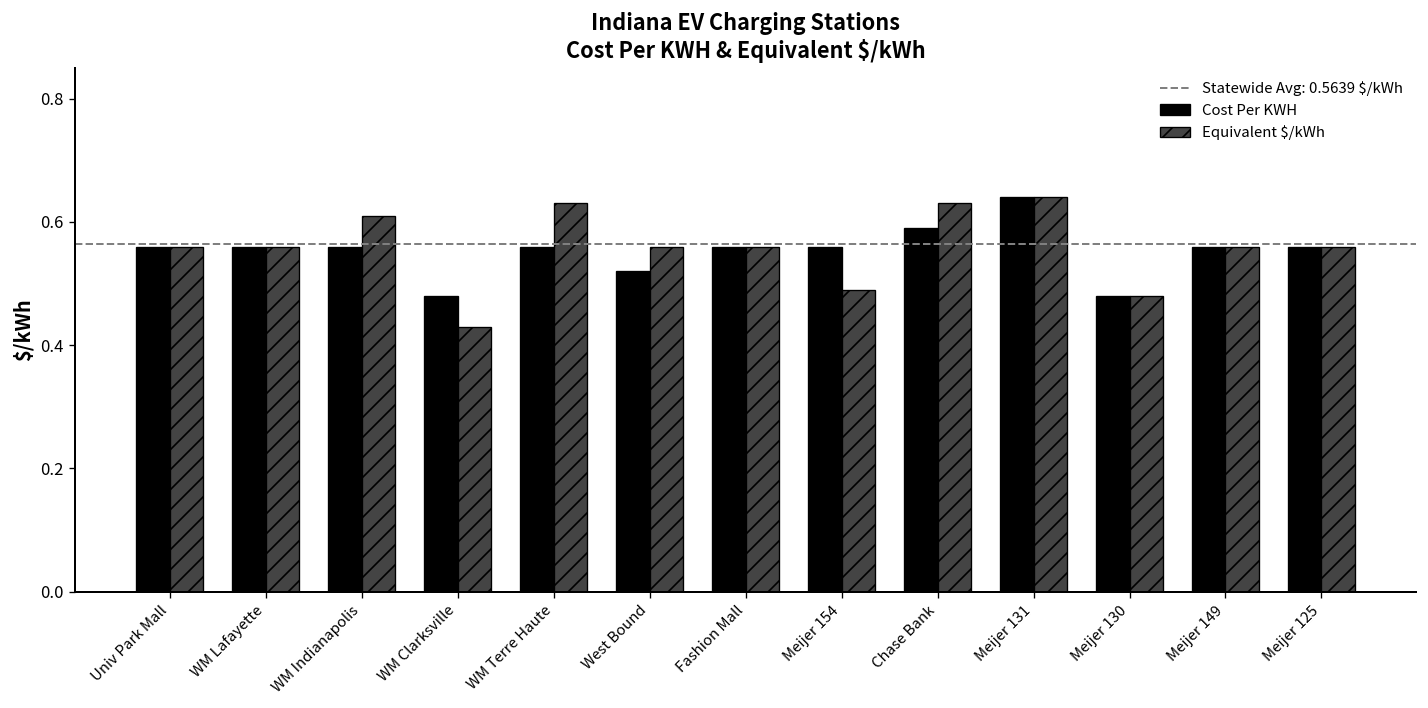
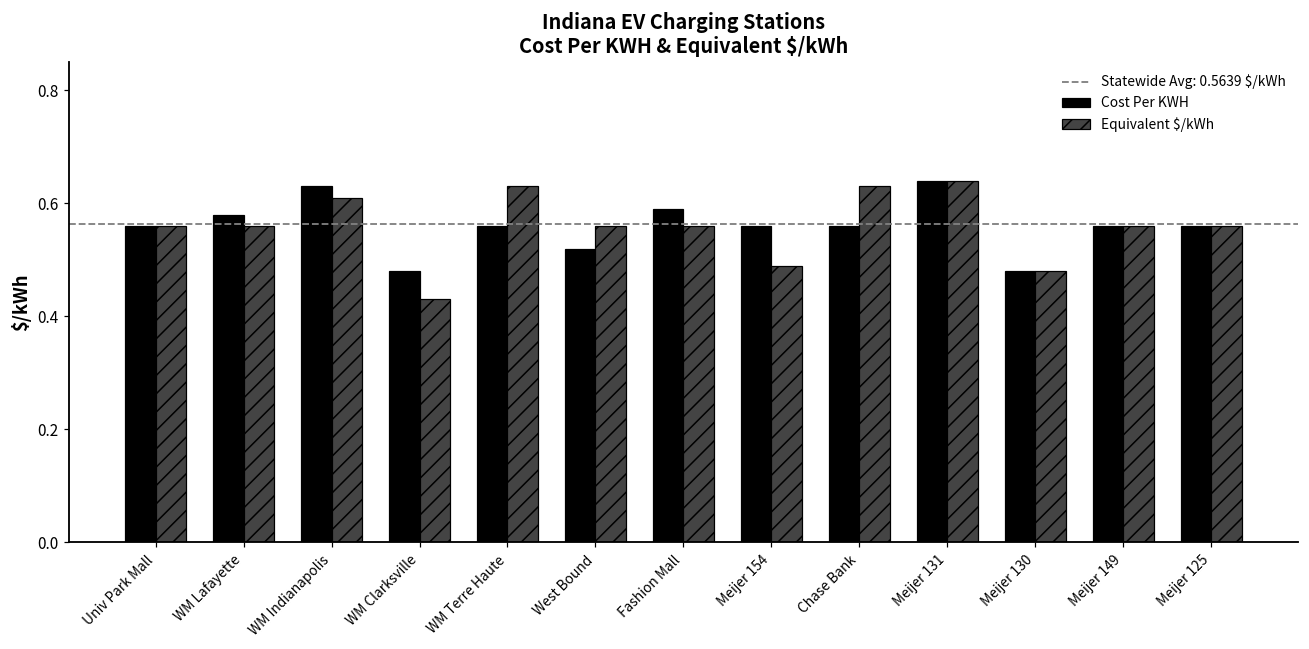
  {
    "Cost Per KWH": {
      "Univ Park Mall": 0.56,
-     "WM Lafayette": 0.56,
-     "WM Indianapolis": 0.56,
+     "WM Lafayette": 0.58,
+     "WM Indianapolis": 0.63,
      "WM Clarksville": 0.48,
      "WM Terre Haute": 0.56,
      "West Bound": 0.52,
-     "Fashion Mall": 0.56,
+     "Fashion Mall": 0.59,
      "Meijer 154": 0.56,
-     "Chase Bank": 0.59,
+     "Chase Bank": 0.56,
      "Meijer 131": 0.64,
      "Meijer 130": 0.48,
      "Meijer 149": 0.56,
      "Meijer 125": 0.56
    },
    "Equivalent $/kWh": {
      "Univ Park Mall": 0.56,
      "WM Lafayette": 0.56,
      "WM Indianapolis": 0.61,
      "WM Clarksville": 0.43,
      "WM Terre Haute": 0.63,
      "West Bound": 0.56,
      "Fashion Mall": 0.56,
      "Meijer 154": 0.49,
      "Chase Bank": 0.63,
      "Meijer 131": 0.64,
      "Meijer 130": 0.48,
      "Meijer 149": 0.56,
      "Meijer 125": 0.56
    }
  }
